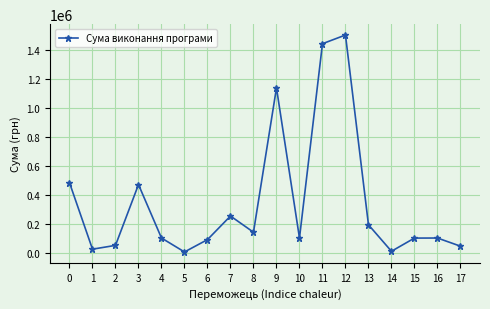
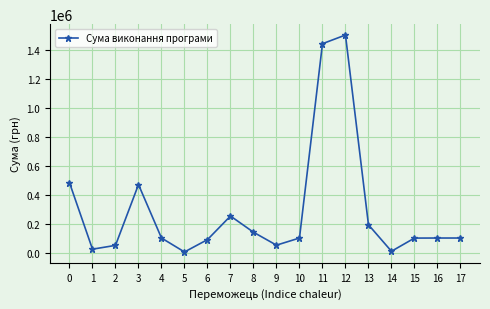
  {
    "0": 480000,
    "1": 20000,
    "2": 50000,
    "3": 470000,
    "4": 100000,
    "5": 0,
    "6": 90000,
    "7": 250000,
    "8": 140000,
-   "9": 1140000,
+   "9": 50000,
    "10": 100000,
    "11": 1440000,
    "12": 1500000,
    "13": 190000,
    "14": 10000,
    "15": 100000,
    "16": 100000,
-   "17": 40000
+   "17": 100000
  }
